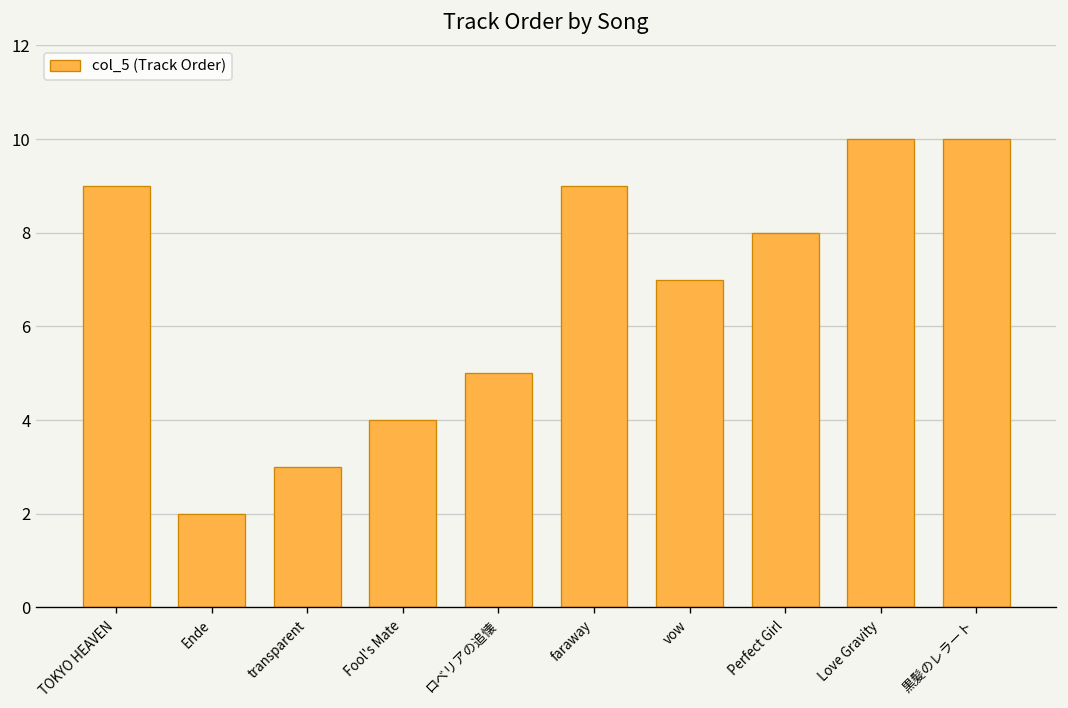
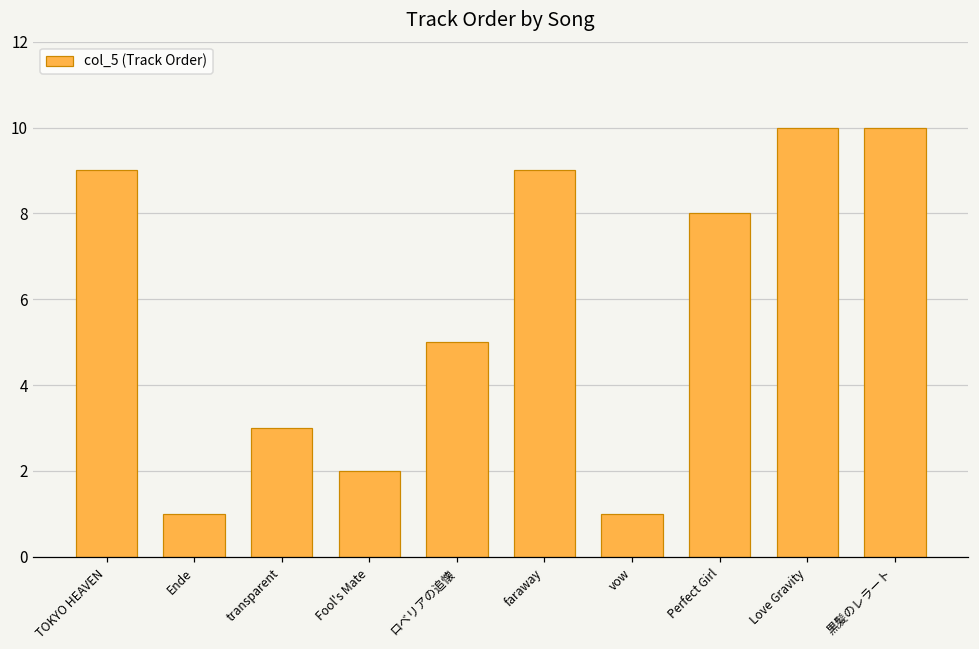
  {
    "TOKYO HEAVEN": 9,
-   "Ende": 2,
+   "Ende": 1,
    "transparent": 3,
-   "Fool's Mate": 4,
+   "Fool's Mate": 2,
    "ロベリアの追懐": 5,
    "faraway": 9,
-   "vow": 7,
+   "vow": 1,
    "Perfect Girl": 8,
    "Love Gravity": 10,
    "黒髪のレラート": 10
  }
